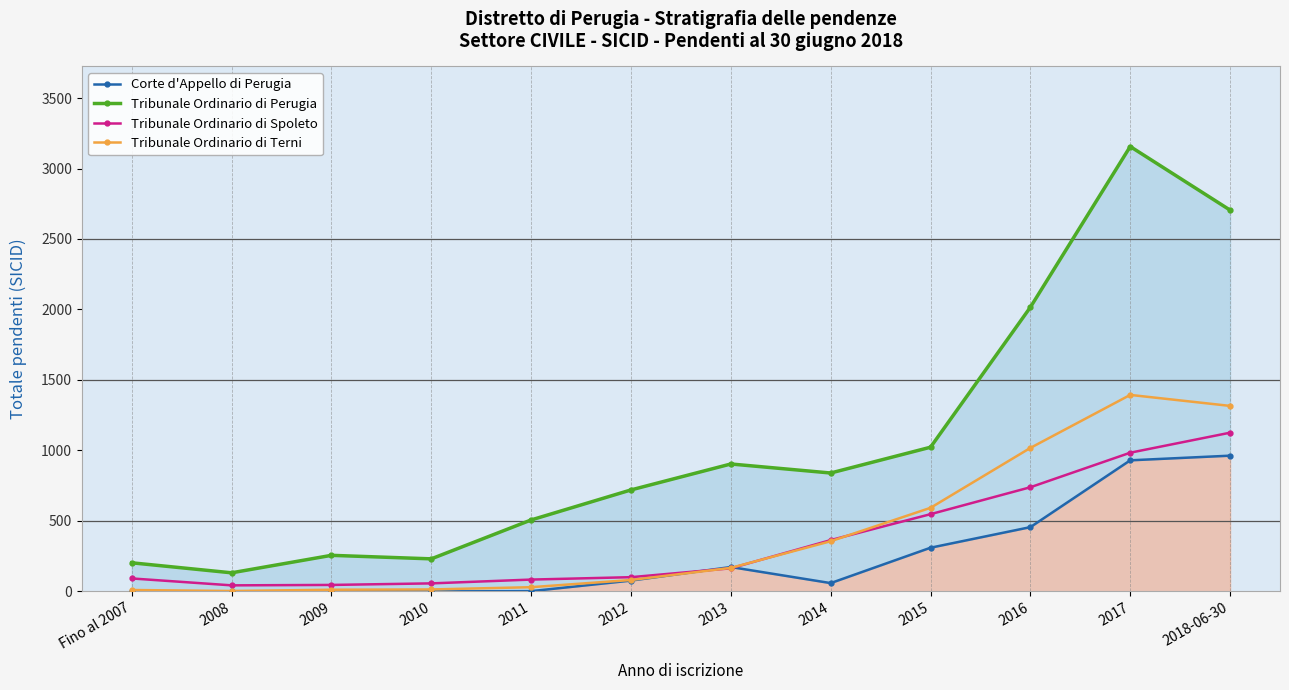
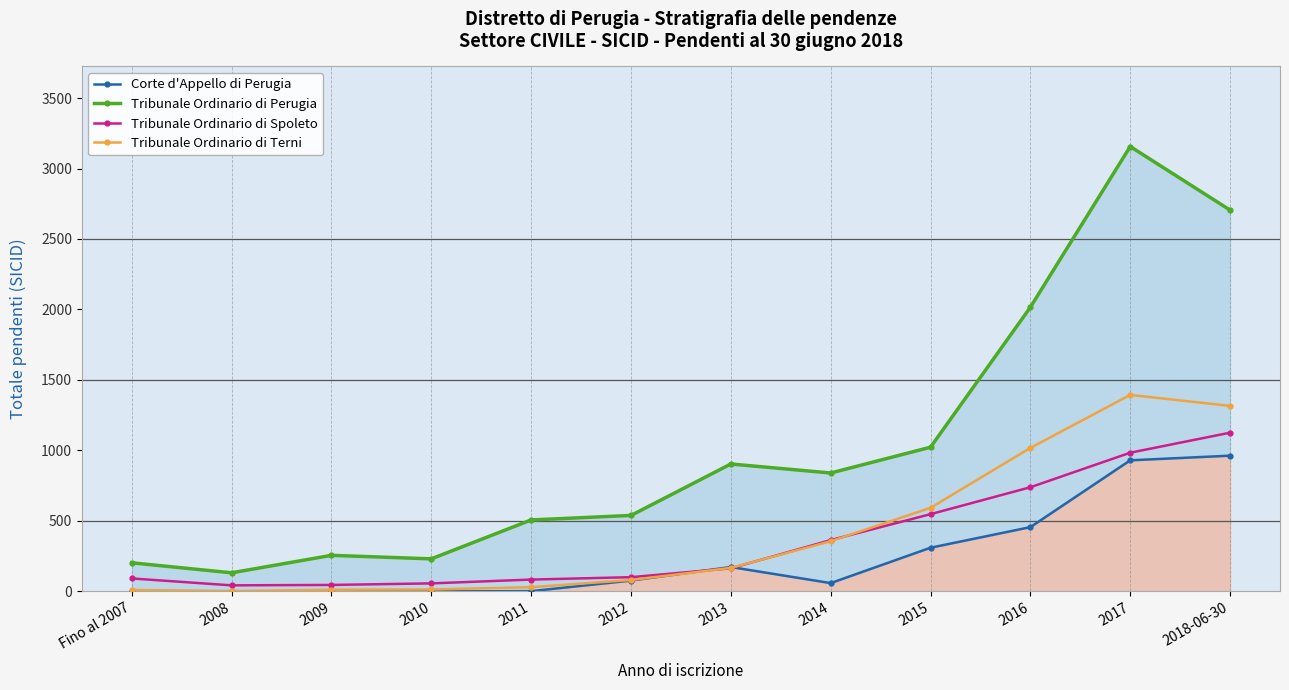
  {
    "Corte d'Appello di Perugia": {
      "2011": 0,
      "2014": 60,
      "2015": 310,
      "2016": 460,
      "2017": 930,
      "2018-06-30": 960
    },
    "Tribunale Ordinario di Perugia": {
      "Fino al 2007": 200,
      "2008": 130,
      "2009": 260,
      "2010": 230,
      "2011": 510,
-     "2012": 720,
+     "2012": 540,
      "2013": 900,
      "2014": 840,
      "2015": 1020,
      "2016": 2020,
      "2017": 3160,
      "2018-06-30": 2710
    },
    "Tribunale Ordinario di Spoleto": {
      "Fino al 2007": 90,
      "2008": 40,
      "2009": 50,
      "2010": 60,
      "2011": 80,
      "2012": 100,
      "2015": 550,
      "2016": 740,
      "2017": 980,
      "2018-06-30": 1130
    },
    "Tribunale Ordinario di Terni": {
      "2011": 30,
      "2015": 590,
      "2016": 1020,
      "2017": 1390,
      "2018-06-30": 1320
    }
  }
